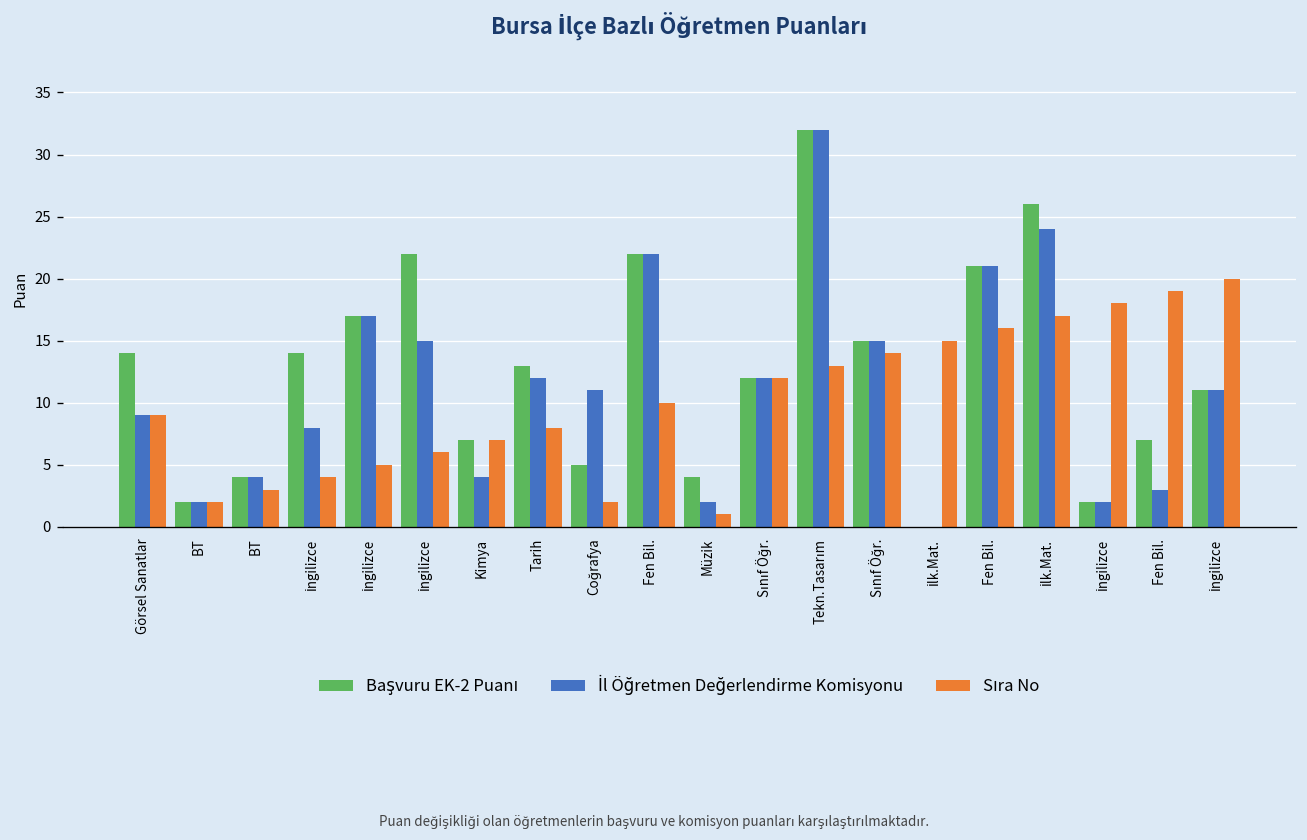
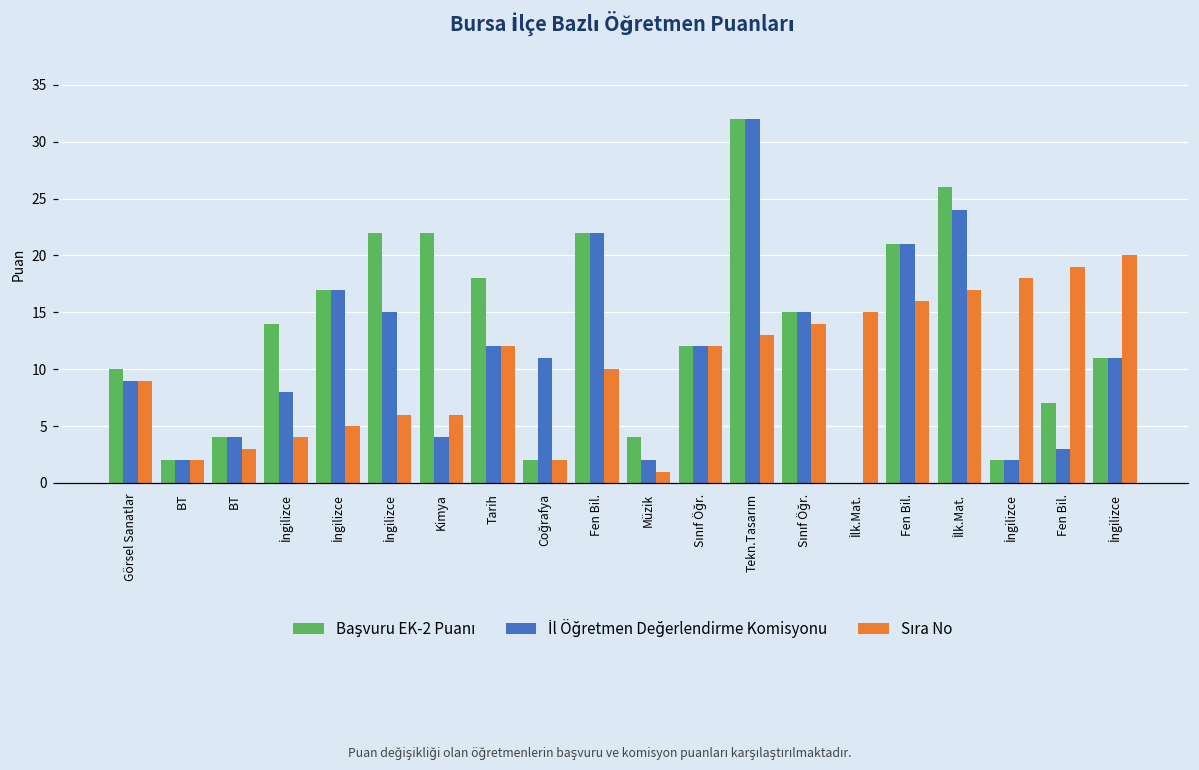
  {
    "Başvuru EK-2 Puanı": {
-     "Görsel Sanatlar": 14,
-     "Kimya": 7,
-     "Tarih": 13,
-     "Coğrafya": 5,
+     "Görsel Sanatlar": 10,
+     "Kimya": 22,
+     "Tarih": 18,
+     "Coğrafya": 2,
      "Müzik": 4,
      "Tekn.Tasarım": 32
    },
    "İl Öğretmen Değerlendirme Komisyonu": {
      "Görsel Sanatlar": 9,
      "Kimya": 4,
      "Tarih": 12,
      "Coğrafya": 11,
      "Müzik": 2,
      "Tekn.Tasarım": 32
    },
    "Sıra No": {
      "Görsel Sanatlar": 9,
-     "Kimya": 7,
-     "Tarih": 8,
+     "Kimya": 6,
+     "Tarih": 12,
      "Coğrafya": 2,
      "Müzik": 1,
      "Tekn.Tasarım": 13
    }
  }
